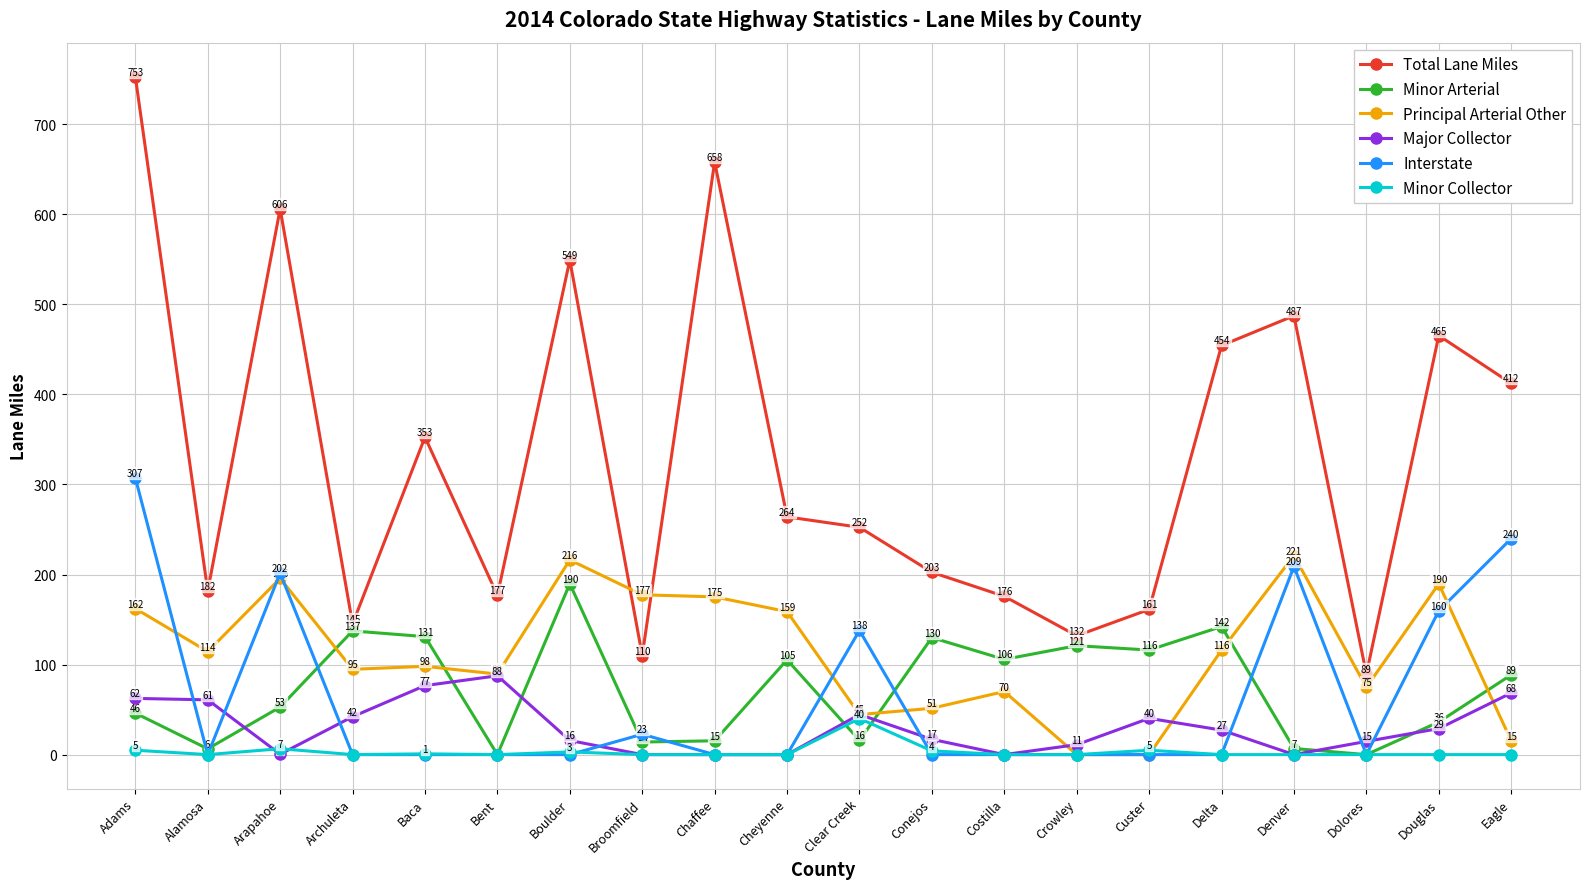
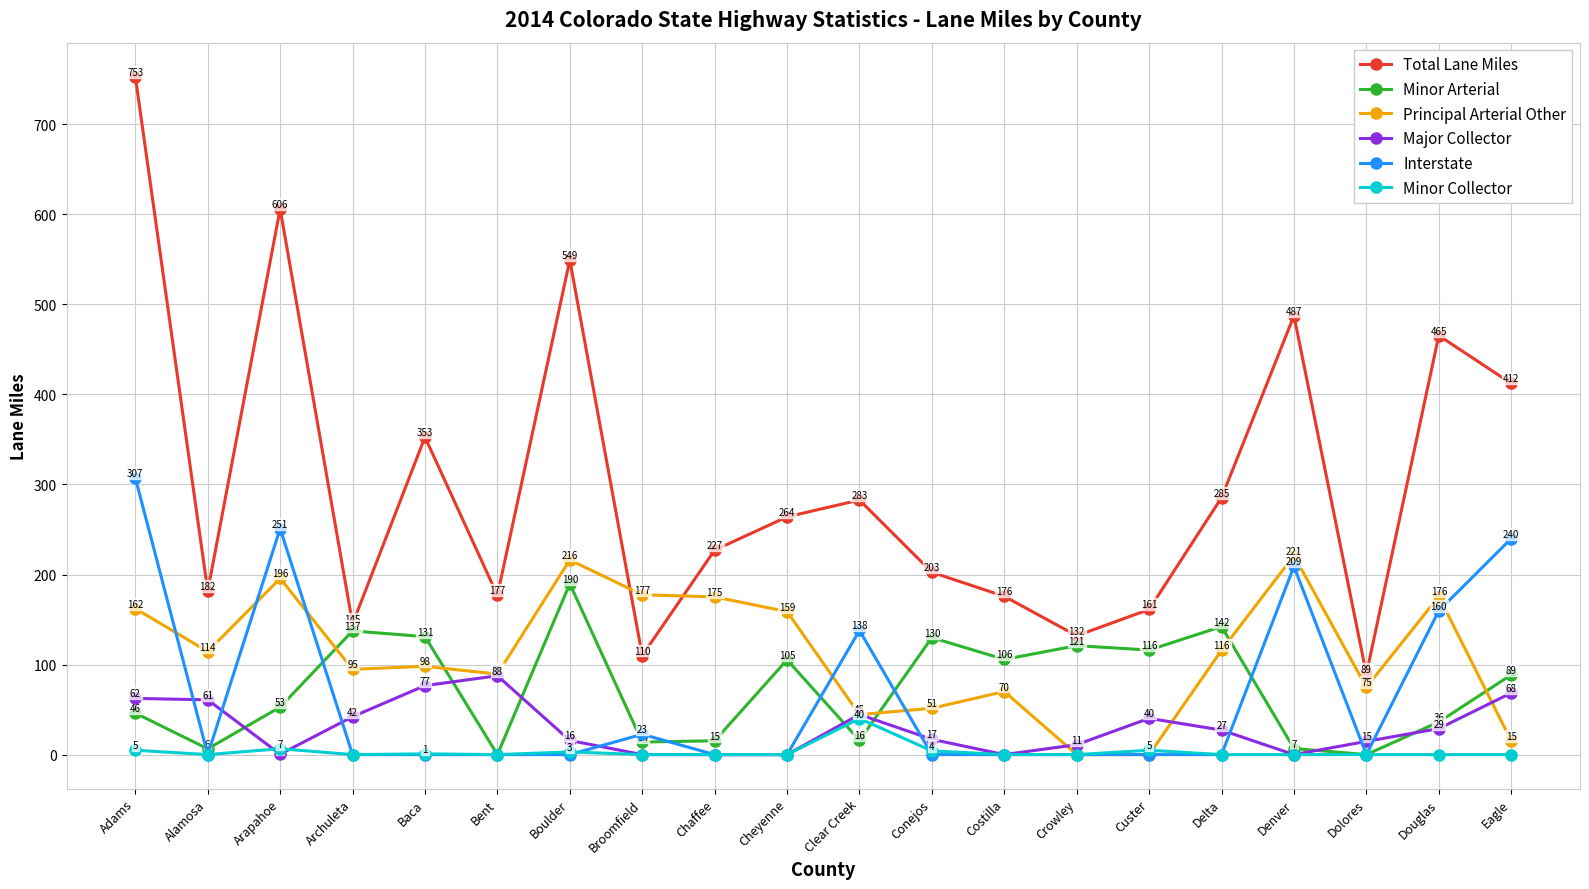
  {
    "Total Lane Miles": {
-     "Chaffee": 658,
-     "Clear Creek": 252,
-     "Delta": 454
+     "Chaffee": 227,
+     "Clear Creek": 283,
+     "Delta": 285
    },
    "Principal Arterial Other": {
-     "Douglas": 190
+     "Douglas": 176
    },
    "Interstate": {
-     "Arapahoe": 202
+     "Arapahoe": 251
    },
    "Minor Collector": {
      "Douglas": 0,
      "Eagle": 0
    }
  }
